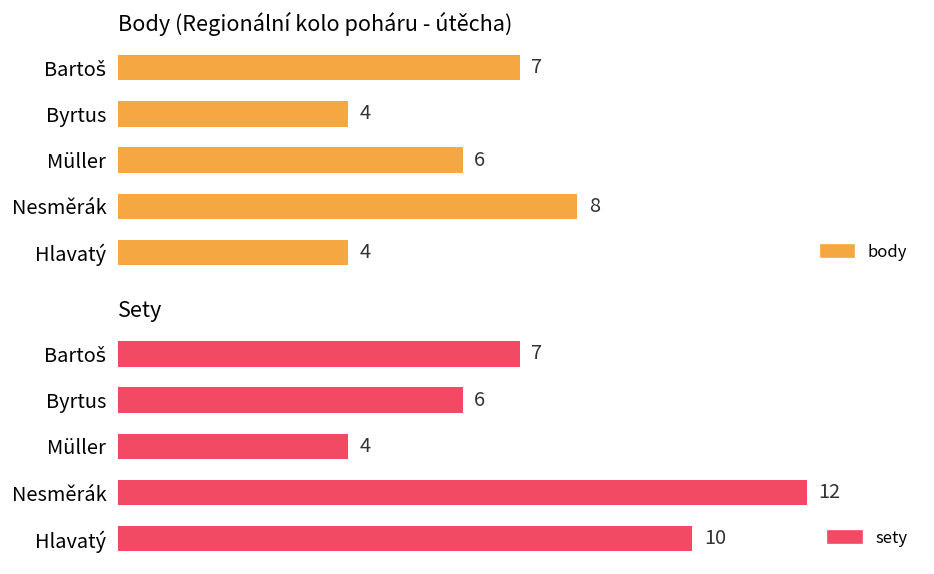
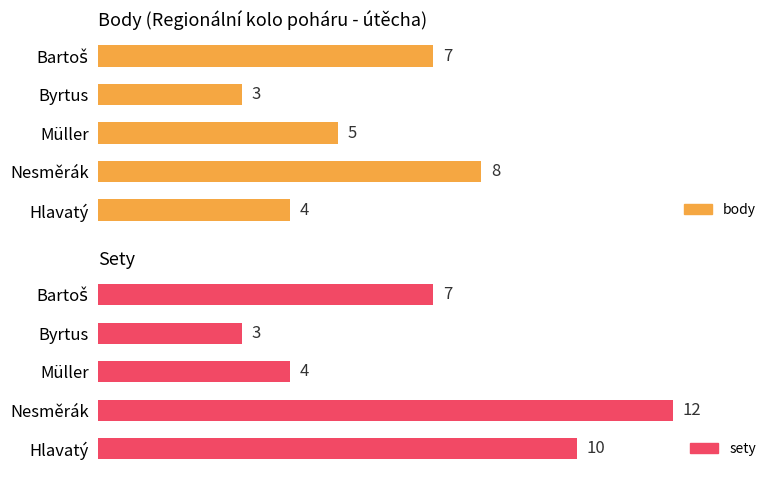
  {
    "Body (Regionální kolo poháru - útěcha)": {
      "Bartoš": 7,
-     "Byrtus": 4,
-     "Müller": 6,
+     "Byrtus": 3,
+     "Müller": 5,
      "Nesměrák": 8,
      "Hlavatý": 4
    },
    "Sety": {
      "Bartoš": 7,
-     "Byrtus": 6,
+     "Byrtus": 3,
      "Müller": 4,
      "Nesměrák": 12,
      "Hlavatý": 10
    }
  }
